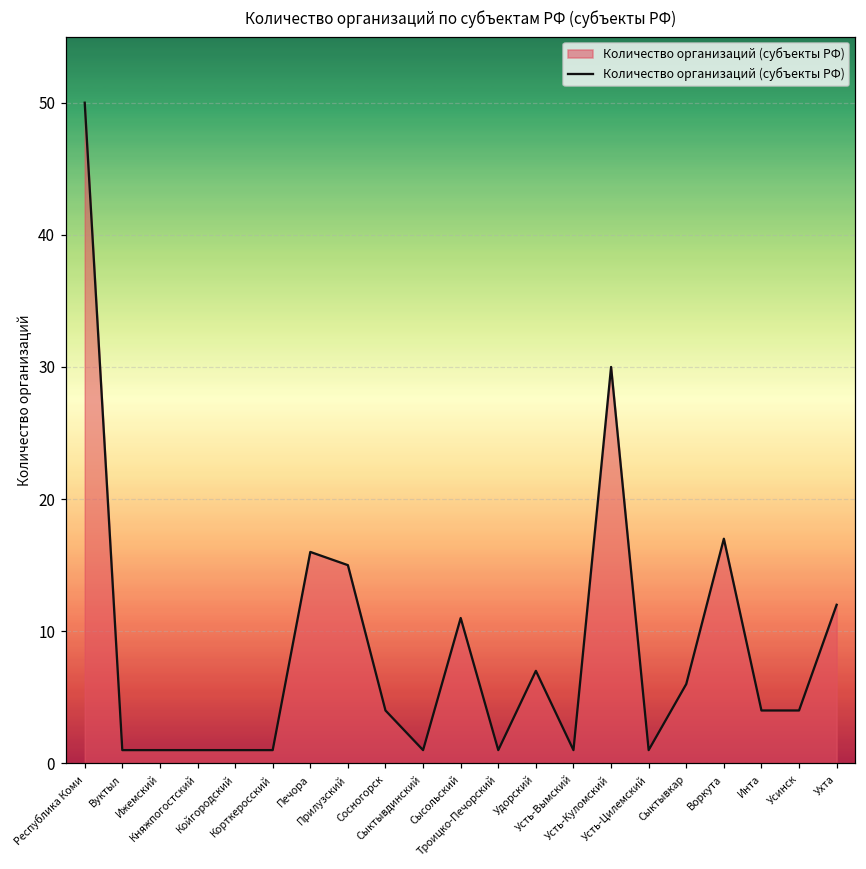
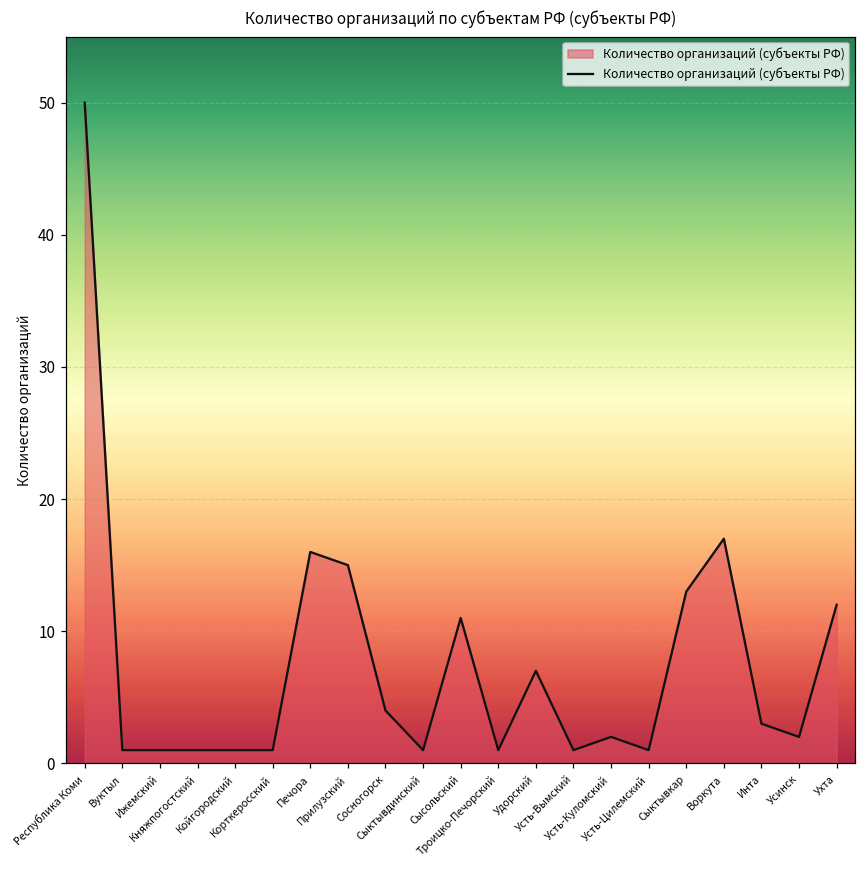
  {
    "Республика Коми": 50,
    "Вуктыл": 1,
    "Ижемский": 1,
    "Княжпогостский": 1,
    "Койгородский": 1,
    "Корткеросский": 1,
    "Печора": 16,
    "Прилузский": 15,
    "Сосногорск": 4,
    "Сыктывдинский": 1,
    "Сысольский": 11,
    "Троицко-Печорский": 1,
    "Удорский": 7,
    "Усть-Вымский": 1,
-   "Усть-Куломский": 30,
+   "Усть-Куломский": 2,
    "Усть-Цилемский": 1,
-   "Сыктывкар": 6,
+   "Сыктывкар": 13,
    "Воркута": 17,
-   "Инта": 4,
-   "Усинск": 4,
+   "Инта": 3,
+   "Усинск": 2,
    "Ухта": 12
  }
